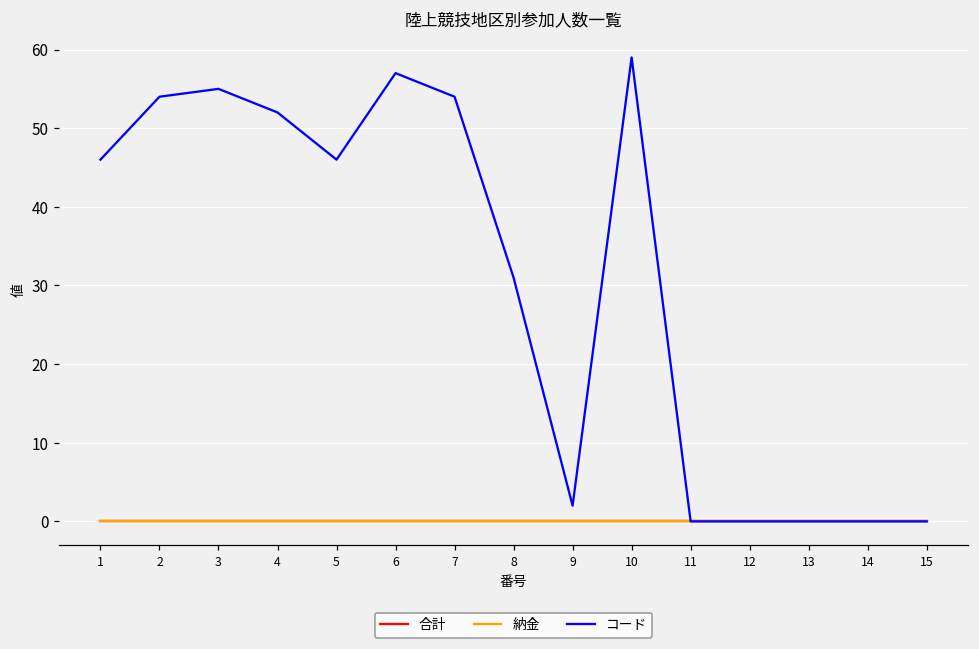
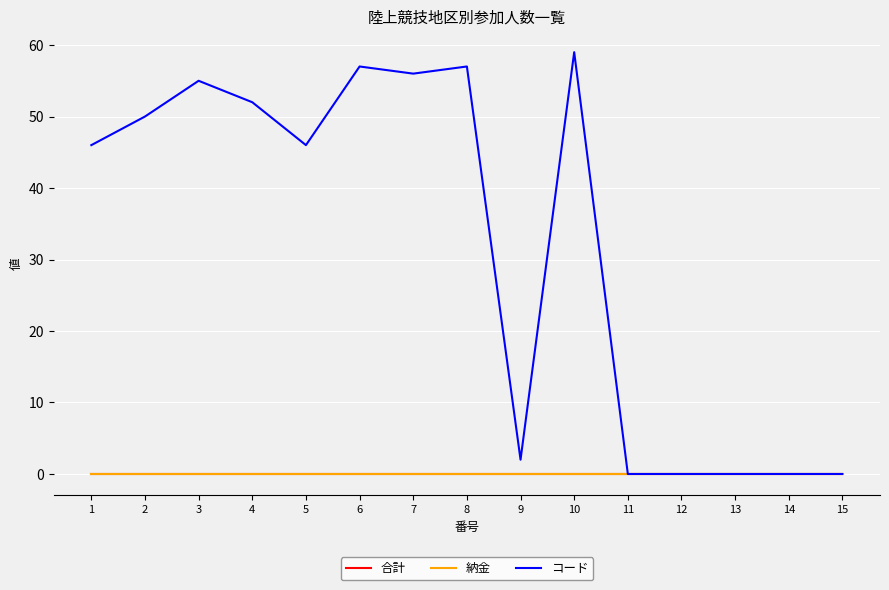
  {
    "納金": {
      "1": 0,
      "2": 0,
      "3": 0,
      "4": 0,
      "5": 0,
      "6": 0,
      "7": 0,
      "8": 0,
      "9": 0,
      "10": 0
    },
    "コード": {
      "1": 46,
-     "2": 54,
+     "2": 50,
      "3": 55,
      "4": 52,
      "5": 46,
      "6": 57,
-     "7": 54,
-     "8": 31,
+     "7": 56,
+     "8": 57,
      "9": 2,
      "10": 59
    }
  }
